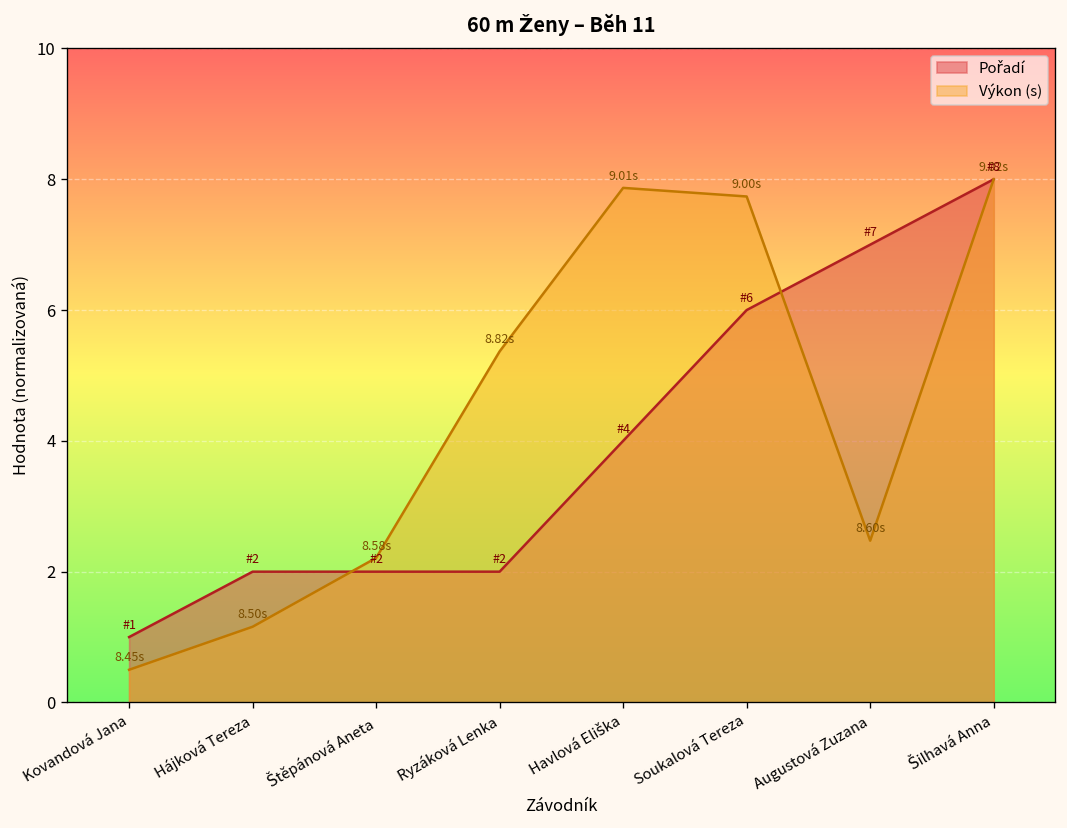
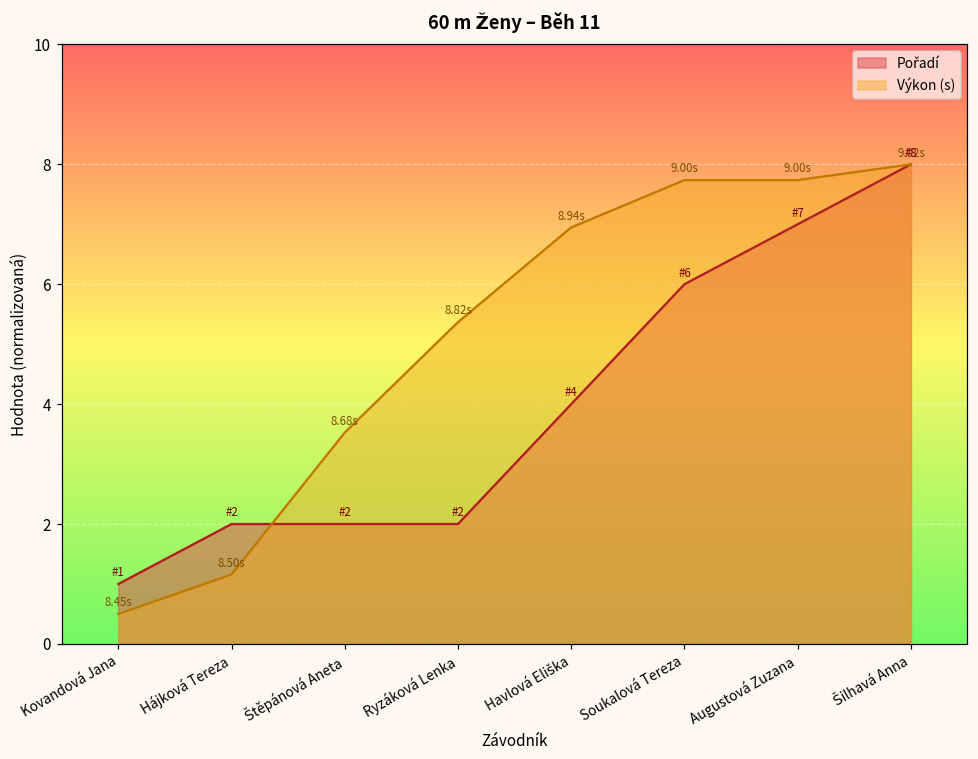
  {
    "Pořadí": {
      "Kovandová Jana": "1",
      "Hájková Tereza": "2",
      "Štěpánová Aneta": "2",
      "Ryzáková Lenka": "2",
      "Havlová Eliška": "4",
      "Soukalová Tereza": "6",
      "Augustová Zuzana": "7"
    },
    "Výkon (s)": {
-     "Štěpánová Aneta": "8.58s",
-     "Havlová Eliška": "9.01s",
-     "Augustová Zuzana": "8.60s"
+     "Štěpánová Aneta": "8.68s",
+     "Havlová Eliška": "8.94s",
+     "Augustová Zuzana": "9.00s"
    }
  }
